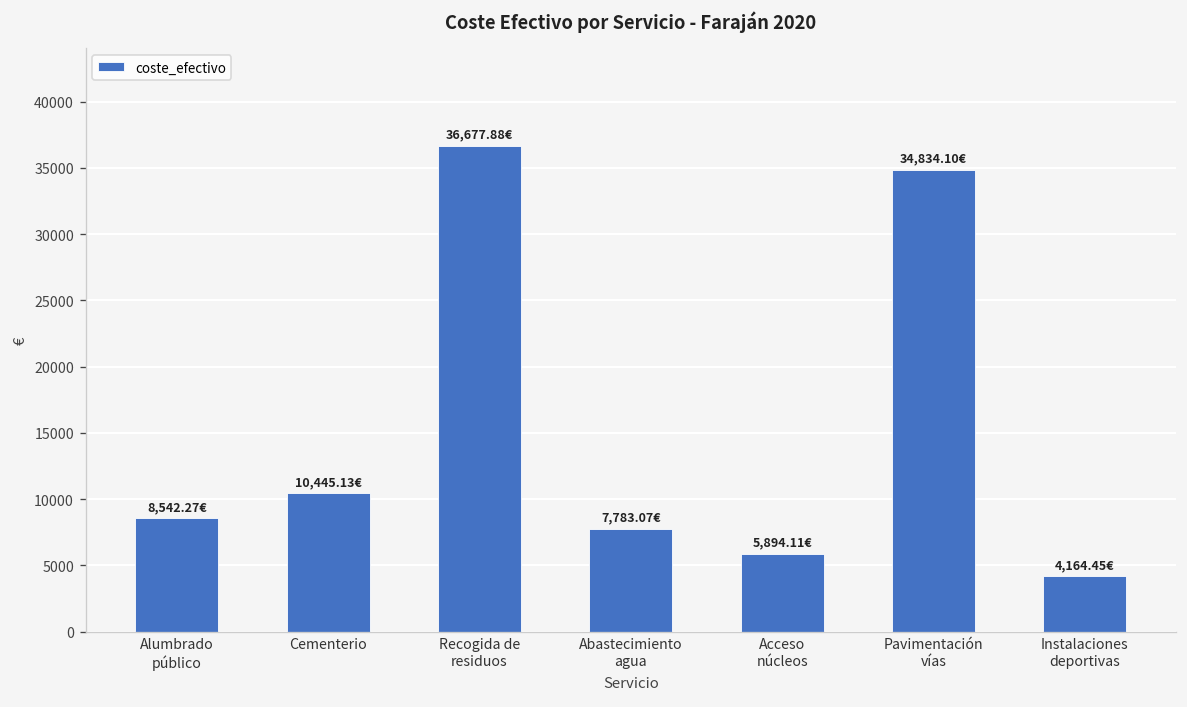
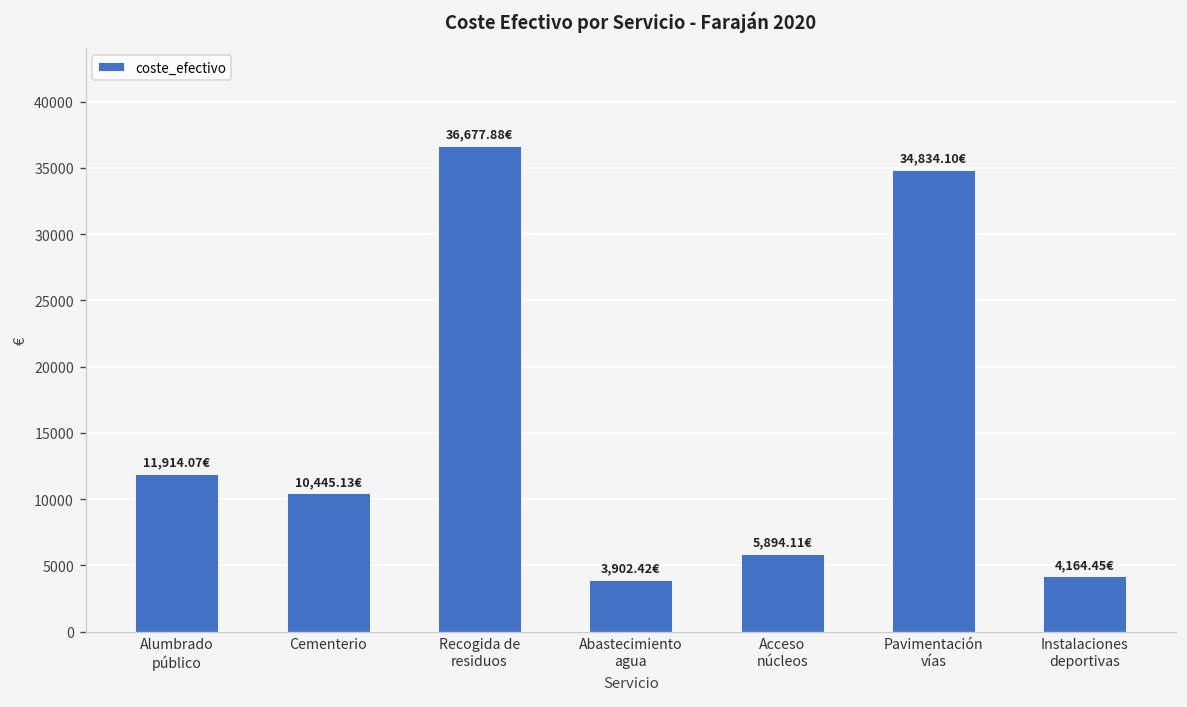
  {
-   "Alumbrado público": "8,542.27€",
+   "Alumbrado público": "11,914.07€",
    "Cementerio": "10,445.13€",
    "Recogida de residuos": "36,677.88€",
-   "Abastecimiento agua": "7,783.07€",
+   "Abastecimiento agua": "3,902.42€",
    "Acceso núcleos": "5,894.11€",
    "Pavimentación vías": "34,834.10€",
    "Instalaciones deportivas": "4,164.45€"
  }
